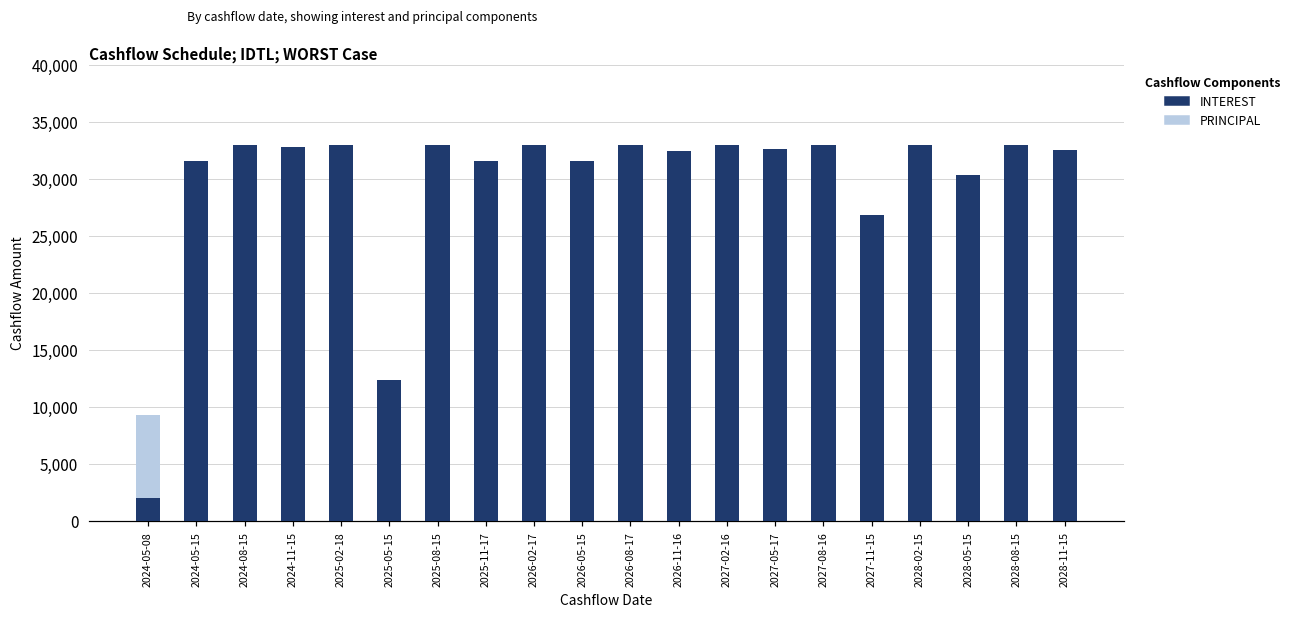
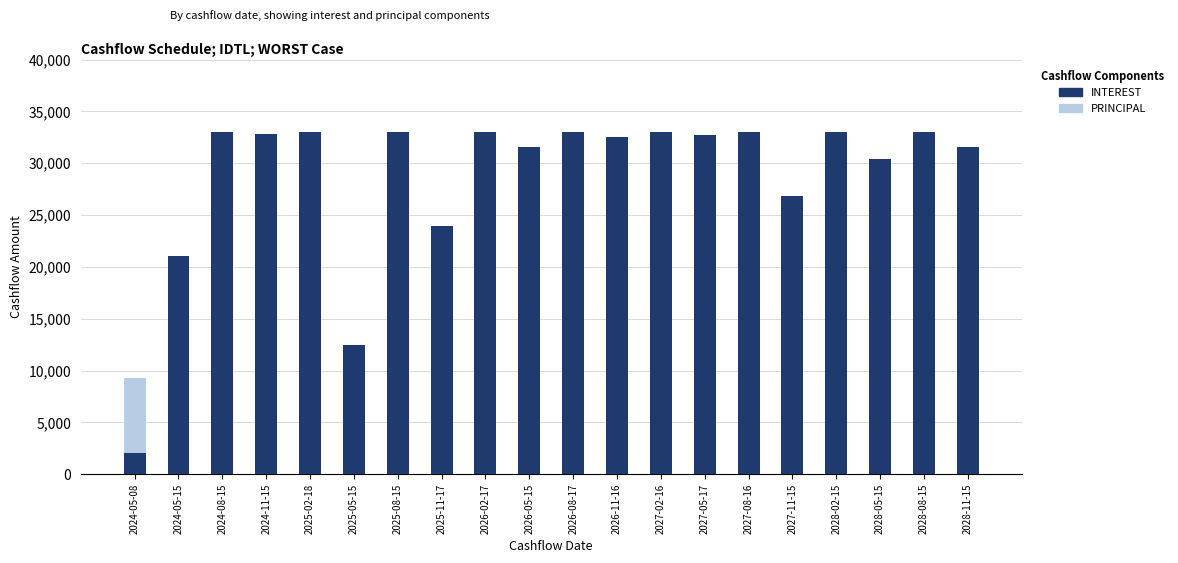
  {
    "PRINCIPAL": {
      "2024-05-08": "9,300",
      "2024-05-15": "0",
      "2024-08-15": "0",
      "2024-11-15": "0",
      "2025-02-18": "0",
      "2025-05-15": "0",
      "2025-08-15": "0",
      "2025-11-17": "0",
      "2026-02-17": "0",
      "2026-05-15": "0",
      "2026-08-17": "0",
      "2026-11-16": "0",
      "2027-02-16": "0",
      "2027-05-17": "0",
      "2027-08-16": "0",
      "2027-11-15": "0",
      "2028-02-15": "0",
      "2028-05-15": "0",
      "2028-08-15": "0",
      "2028-11-15": "0"
    },
    "INTEREST": {
-     "2024-05-15": "31,600",
+     "2024-05-15": "21,000",
      "2024-08-15": "33,000",
      "2024-11-15": "32,800",
      "2025-02-18": "33,000",
      "2025-05-15": "12,400",
      "2025-08-15": "33,000",
-     "2025-11-17": "31,600",
+     "2025-11-17": "24,000",
      "2026-02-17": "33,000",
      "2026-05-15": "31,600",
      "2026-08-17": "33,000",
      "2026-11-16": "32,500",
      "2027-02-16": "33,000",
      "2027-05-17": "32,700",
      "2027-08-16": "33,000",
      "2027-11-15": "26,900",
      "2028-02-15": "33,000",
      "2028-05-15": "30,400",
      "2028-08-15": "33,000",
-     "2028-11-15": "32,600"
+     "2028-11-15": "31,600"
    }
  }
